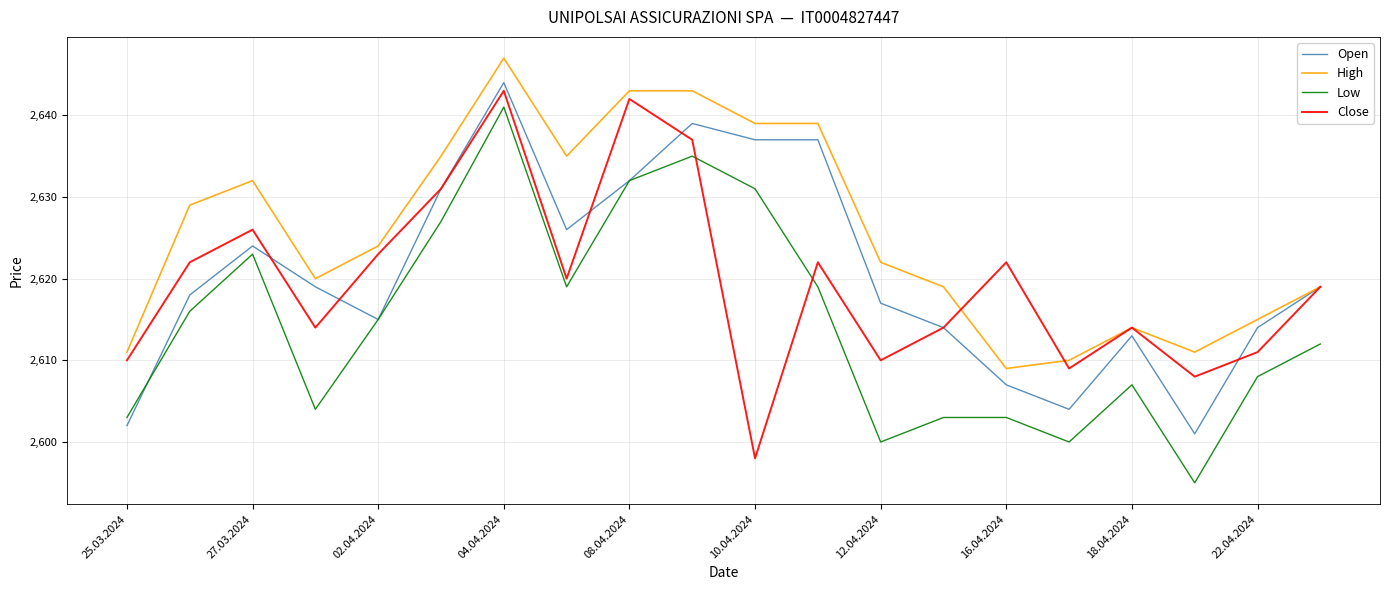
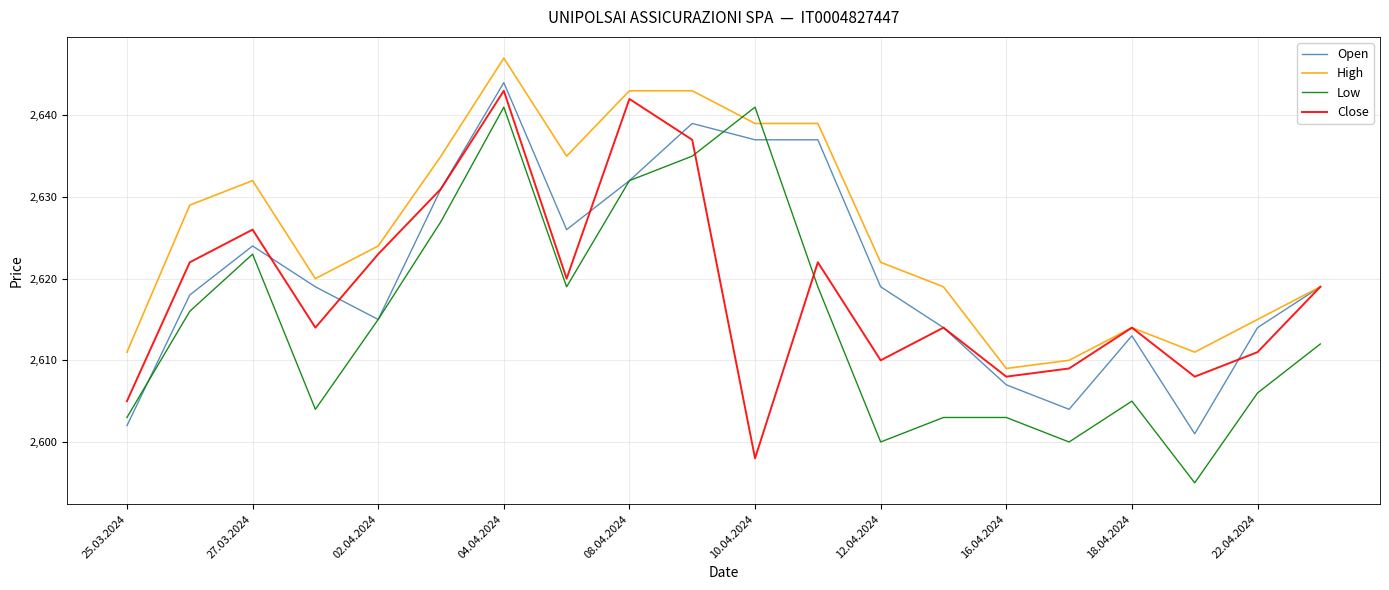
  {
    "Open": {
      "25.03.2024": "2,602",
      "27.03.2024": "2,624",
      "04.04.2024": "2,644",
      "10.04.2024": "2,637",
-     "12.04.2024": "2,617",
+     "12.04.2024": "2,619",
      "16.04.2024": "2,607",
      "18.04.2024": "2,613",
      "22.04.2024": "2,614"
    },
    "High": {
      "25.03.2024": "2,611",
      "27.03.2024": "2,632",
      "02.04.2024": "2,624",
      "04.04.2024": "2,647",
      "08.04.2024": "2,643",
      "10.04.2024": "2,639",
      "12.04.2024": "2,622",
      "16.04.2024": "2,609",
      "22.04.2024": "2,615"
    },
    "Low": {
      "25.03.2024": "2,603",
      "27.03.2024": "2,623",
      "04.04.2024": "2,641",
-     "10.04.2024": "2,631",
+     "10.04.2024": "2,641",
      "12.04.2024": "2,600",
      "16.04.2024": "2,603",
-     "18.04.2024": "2,607",
-     "22.04.2024": "2,608"
+     "18.04.2024": "2,605",
+     "22.04.2024": "2,606"
    },
    "Close": {
-     "25.03.2024": "2,610",
+     "25.03.2024": "2,605",
      "27.03.2024": "2,626",
      "02.04.2024": "2,623",
      "04.04.2024": "2,643",
      "08.04.2024": "2,642",
      "10.04.2024": "2,598",
      "12.04.2024": "2,610",
-     "16.04.2024": "2,622",
+     "16.04.2024": "2,608",
      "22.04.2024": "2,611"
    }
  }
